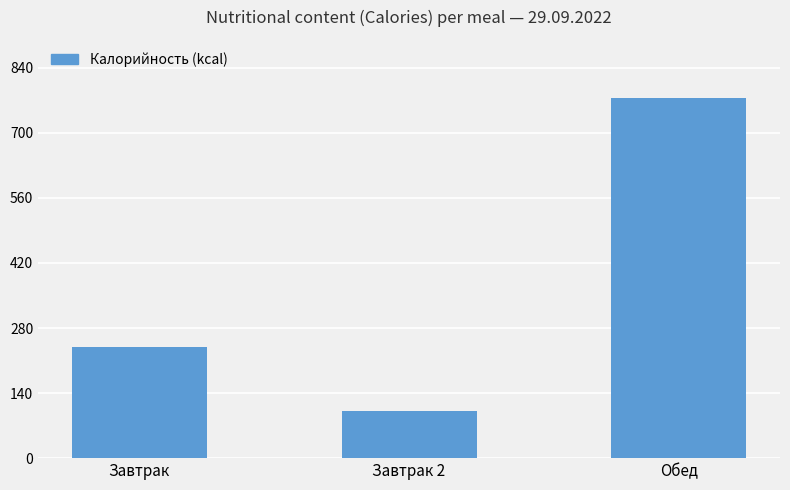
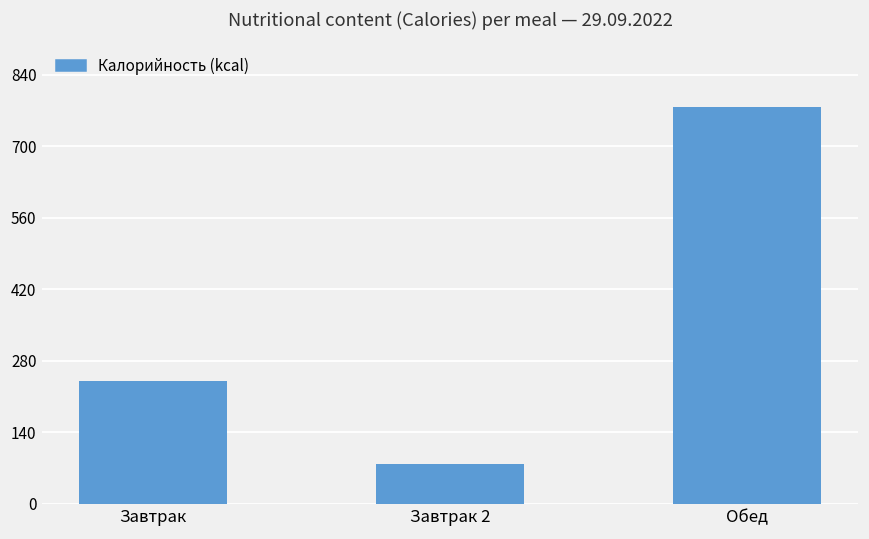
  {
    "Завтрак": 240,
-   "Завтрак 2": 100,
+   "Завтрак 2": 80,
    "Обед": 780
  }
